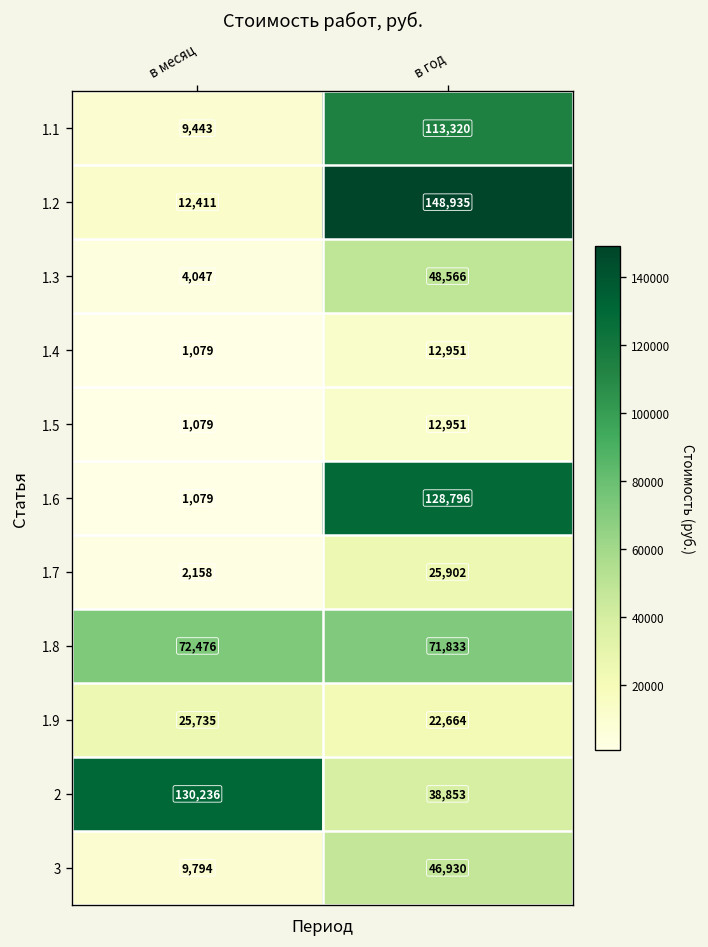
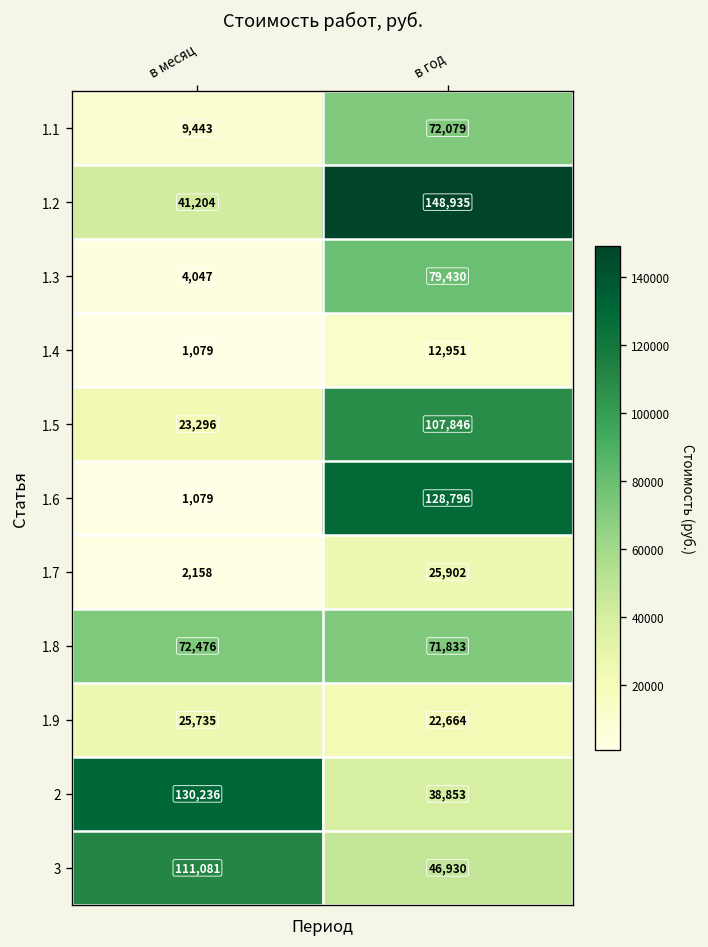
  {
    "1.1": {
-     "в год": "113,320"
+     "в год": "72,079"
    },
    "1.2": {
-     "в месяц": "12,411"
+     "в месяц": "41,204"
    },
    "1.3": {
-     "в год": "48,566"
+     "в год": "79,430"
    },
    "1.5": {
-     "в месяц": "1,079",
-     "в год": "12,951"
+     "в месяц": "23,296",
+     "в год": "107,846"
    },
    "3": {
-     "в месяц": "9,794"
+     "в месяц": "111,081"
    }
  }
